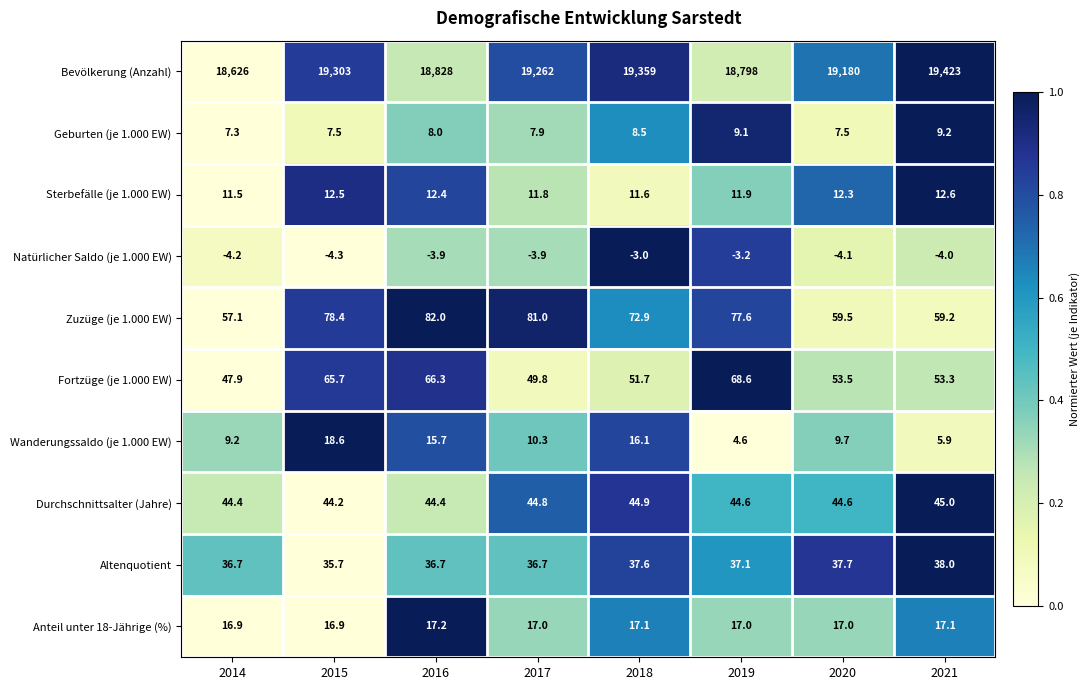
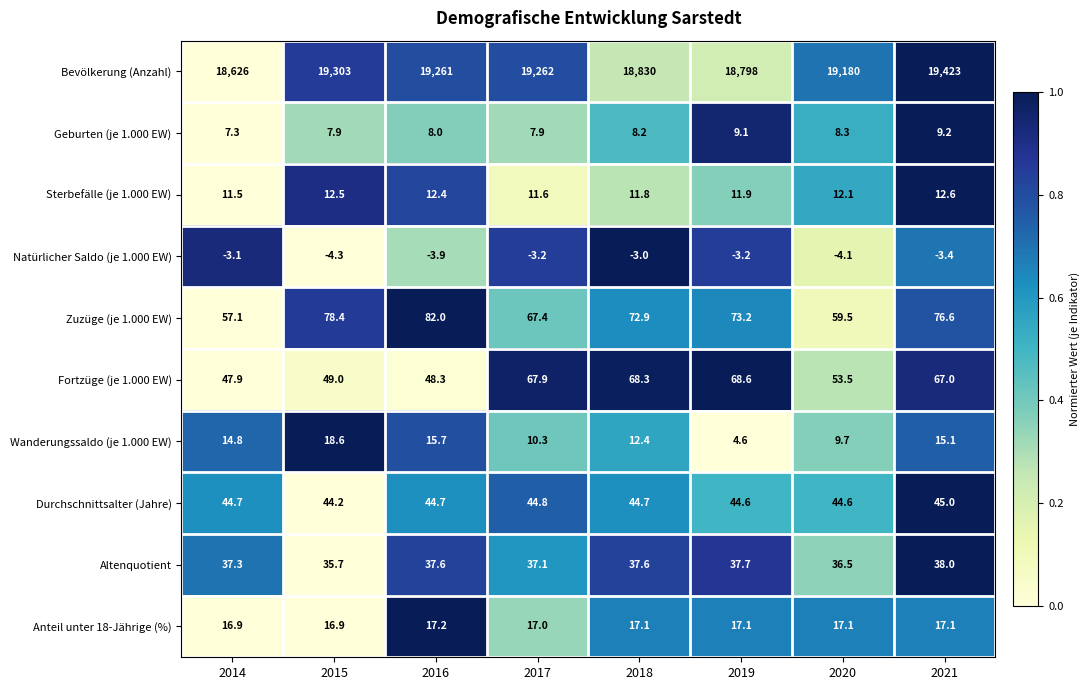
  {
    "Bevölkerung (Anzahl)": {
      "2014": "18,626",
      "2015": "19,303",
-     "2016": "18,828",
+     "2016": "19,261",
      "2017": "19,262",
-     "2018": "19,359",
+     "2018": "18,830",
      "2019": "18,798",
      "2020": "19,180",
      "2021": "19,423"
    },
    "Geburten (je 1.000 EW)": {
      "2014": "7.3",
-     "2015": "7.5",
+     "2015": "7.9",
      "2016": "8.0",
      "2017": "7.9",
-     "2018": "8.5",
+     "2018": "8.2",
      "2019": "9.1",
-     "2020": "7.5",
+     "2020": "8.3",
      "2021": "9.2"
    },
    "Sterbefälle (je 1.000 EW)": {
      "2014": "11.5",
      "2015": "12.5",
      "2016": "12.4",
-     "2017": "11.8",
-     "2018": "11.6",
+     "2017": "11.6",
+     "2018": "11.8",
      "2019": "11.9",
-     "2020": "12.3",
+     "2020": "12.1",
      "2021": "12.6"
    },
    "Natürlicher Saldo (je 1.000 EW)": {
-     "2014": "-4.2",
+     "2014": "-3.1",
      "2015": "-4.3",
      "2016": "-3.9",
-     "2017": "-3.9",
+     "2017": "-3.2",
      "2018": "-3.0",
      "2019": "-3.2",
      "2020": "-4.1",
-     "2021": "-4.0"
+     "2021": "-3.4"
    },
    "Zuzüge (je 1.000 EW)": {
      "2014": "57.1",
      "2015": "78.4",
      "2016": "82.0",
-     "2017": "81.0",
+     "2017": "67.4",
      "2018": "72.9",
-     "2019": "77.6",
+     "2019": "73.2",
      "2020": "59.5",
-     "2021": "59.2"
+     "2021": "76.6"
    },
    "Fortzüge (je 1.000 EW)": {
      "2014": "47.9",
-     "2015": "65.7",
-     "2016": "66.3",
-     "2017": "49.8",
-     "2018": "51.7",
+     "2015": "49.0",
+     "2016": "48.3",
+     "2017": "67.9",
+     "2018": "68.3",
      "2019": "68.6",
      "2020": "53.5",
-     "2021": "53.3"
+     "2021": "67.0"
    },
    "Wanderungssaldo (je 1.000 EW)": {
-     "2014": "9.2",
+     "2014": "14.8",
      "2015": "18.6",
      "2016": "15.7",
      "2017": "10.3",
-     "2018": "16.1",
+     "2018": "12.4",
      "2019": "4.6",
      "2020": "9.7",
-     "2021": "5.9"
+     "2021": "15.1"
    },
    "Durchschnittsalter (Jahre)": {
-     "2014": "44.4",
+     "2014": "44.7",
      "2015": "44.2",
-     "2016": "44.4",
+     "2016": "44.7",
      "2017": "44.8",
-     "2018": "44.9",
+     "2018": "44.7",
      "2019": "44.6",
      "2020": "44.6",
      "2021": "45.0"
    },
    "Altenquotient": {
-     "2014": "36.7",
+     "2014": "37.3",
      "2015": "35.7",
-     "2016": "36.7",
-     "2017": "36.7",
+     "2016": "37.6",
+     "2017": "37.1",
      "2018": "37.6",
-     "2019": "37.1",
-     "2020": "37.7",
+     "2019": "37.7",
+     "2020": "36.5",
      "2021": "38.0"
    },
    "Anteil unter 18-Jährige (%)": {
      "2014": "16.9",
      "2015": "16.9",
      "2016": "17.2",
      "2017": "17.0",
      "2018": "17.1",
-     "2019": "17.0",
-     "2020": "17.0",
+     "2019": "17.1",
+     "2020": "17.1",
      "2021": "17.1"
    }
  }
